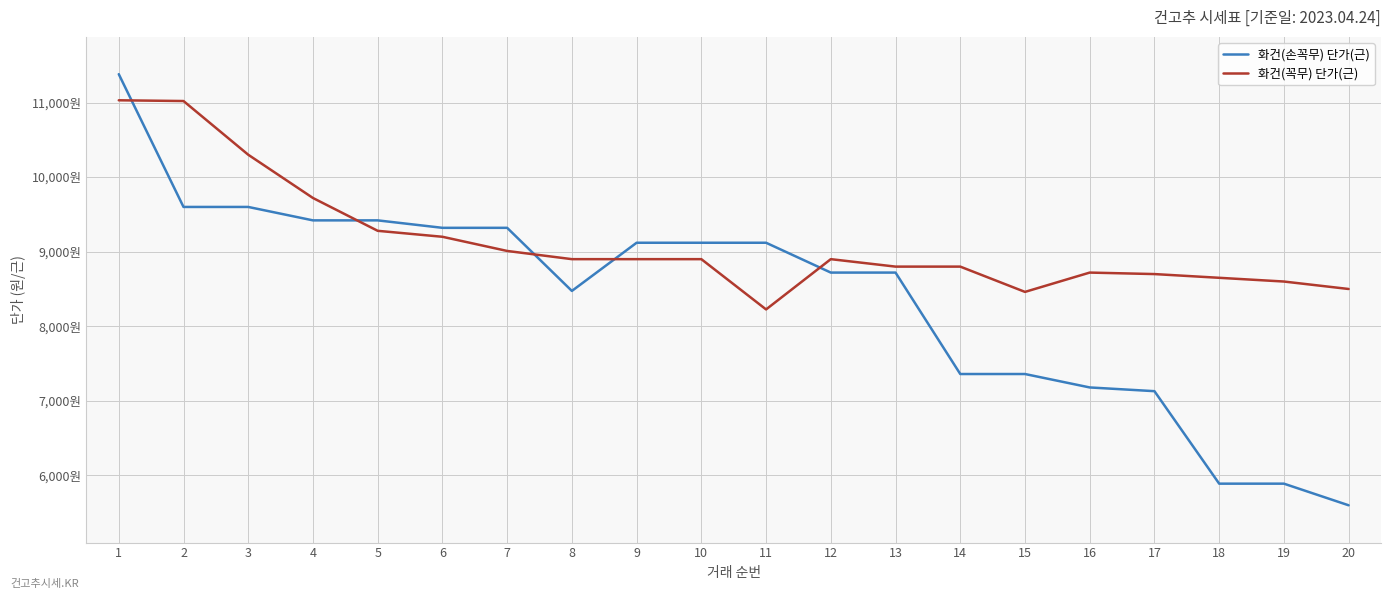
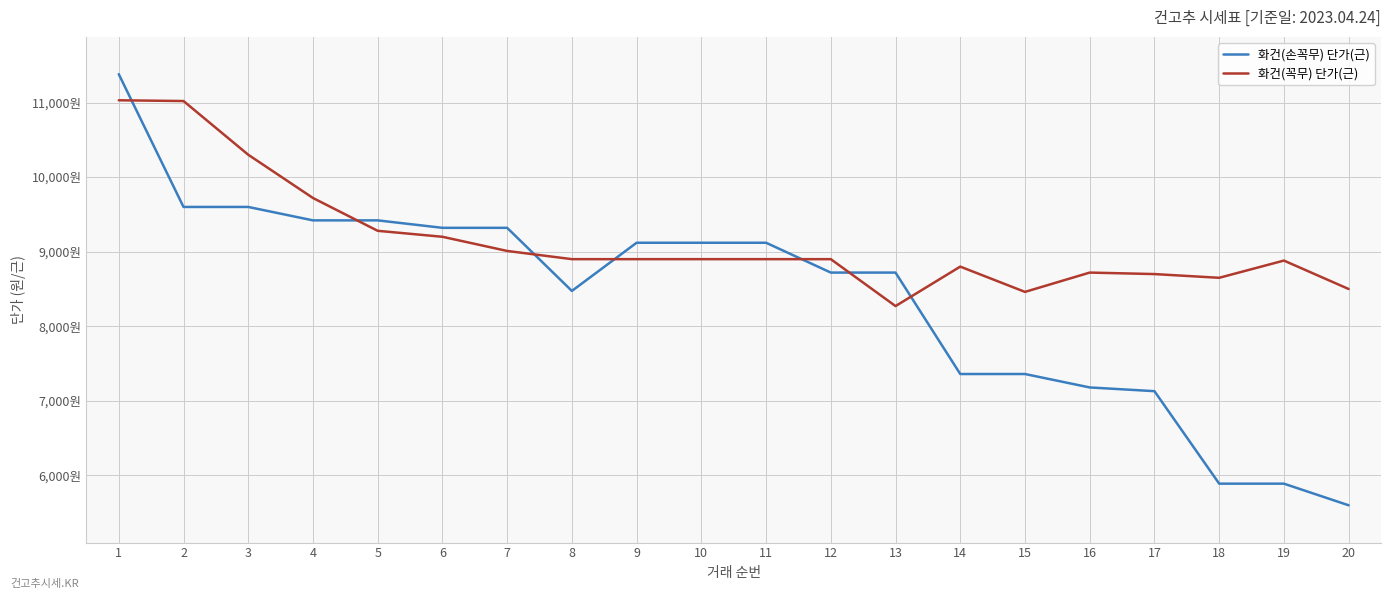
  {
    "화건(손꼭무) 단가(근)": {
      "1": "11,400원",
      "2": "9,600원",
      "3": "9,600원",
      "4": "9,400원",
      "5": "9,400원",
      "6": "9,300원",
      "7": "9,300원",
      "8": "8,500원",
      "9": "9,100원",
      "10": "9,100원",
      "11": "9,100원",
      "12": "8,700원",
      "13": "8,700원",
      "14": "7,400원",
      "15": "7,400원",
      "16": "7,200원",
      "17": "7,100원",
      "18": "5,900원",
      "19": "5,900원",
      "20": "5,600원"
    },
    "화건(꼭무) 단가(근)": {
      "1": "11,000원",
      "2": "11,000원",
      "3": "10,300원",
      "4": "9,700원",
      "5": "9,300원",
      "6": "9,200원",
      "7": "9,000원",
      "8": "8,900원",
      "9": "8,900원",
      "10": "8,900원",
-     "11": "8,200원",
+     "11": "8,900원",
      "12": "8,900원",
-     "13": "8,800원",
+     "13": "8,300원",
      "14": "8,800원",
      "15": "8,500원",
      "16": "8,700원",
      "17": "8,700원",
      "18": "8,700원",
-     "19": "8,600원",
+     "19": "8,900원",
      "20": "8,500원"
    }
  }
